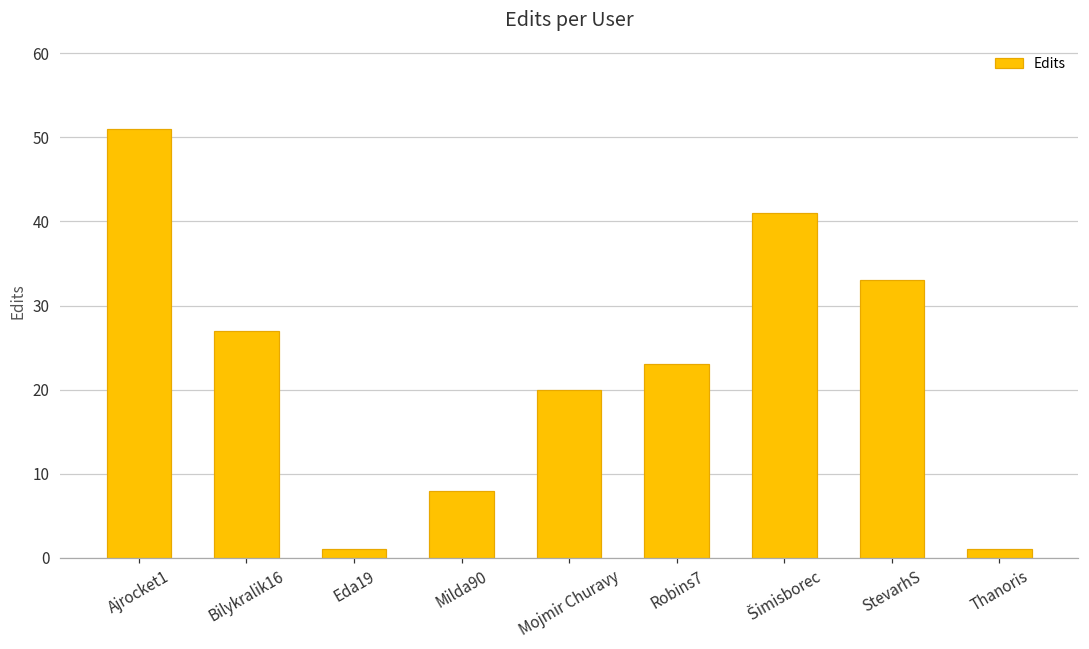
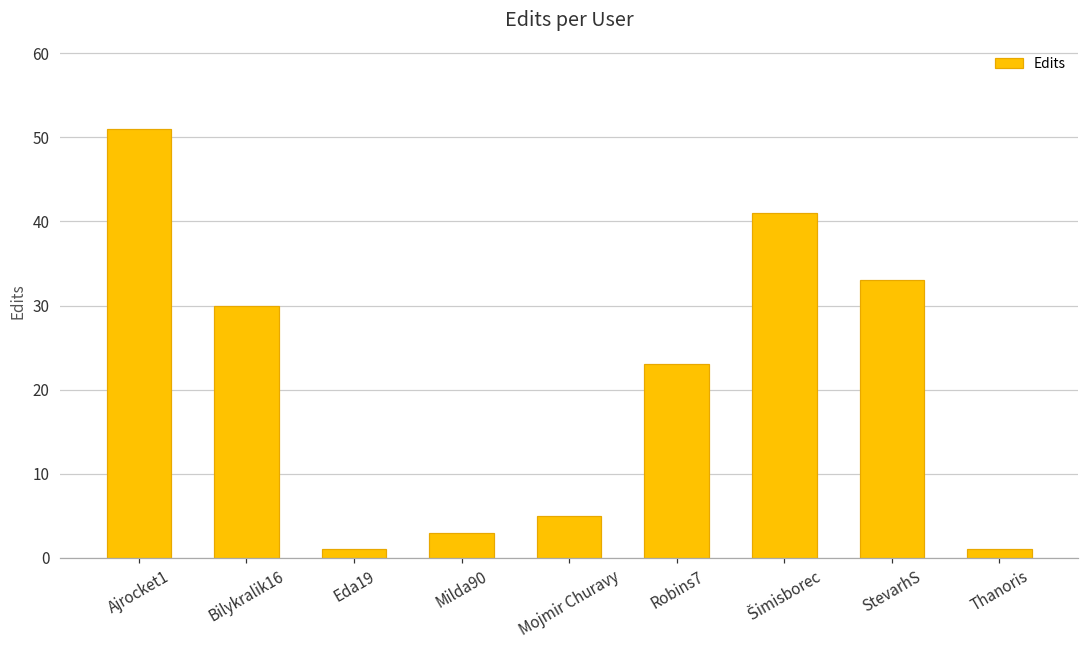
  {
    "Ajrocket1": 51,
-   "Bilykralik16": 27,
+   "Bilykralik16": 30,
    "Eda19": 1,
-   "Milda90": 8,
-   "Mojmir Churavy": 20,
+   "Milda90": 3,
+   "Mojmir Churavy": 5,
    "Robins7": 23,
    "Šimisborec": 41,
    "StevarhS": 33,
    "Thanoris": 1
  }
